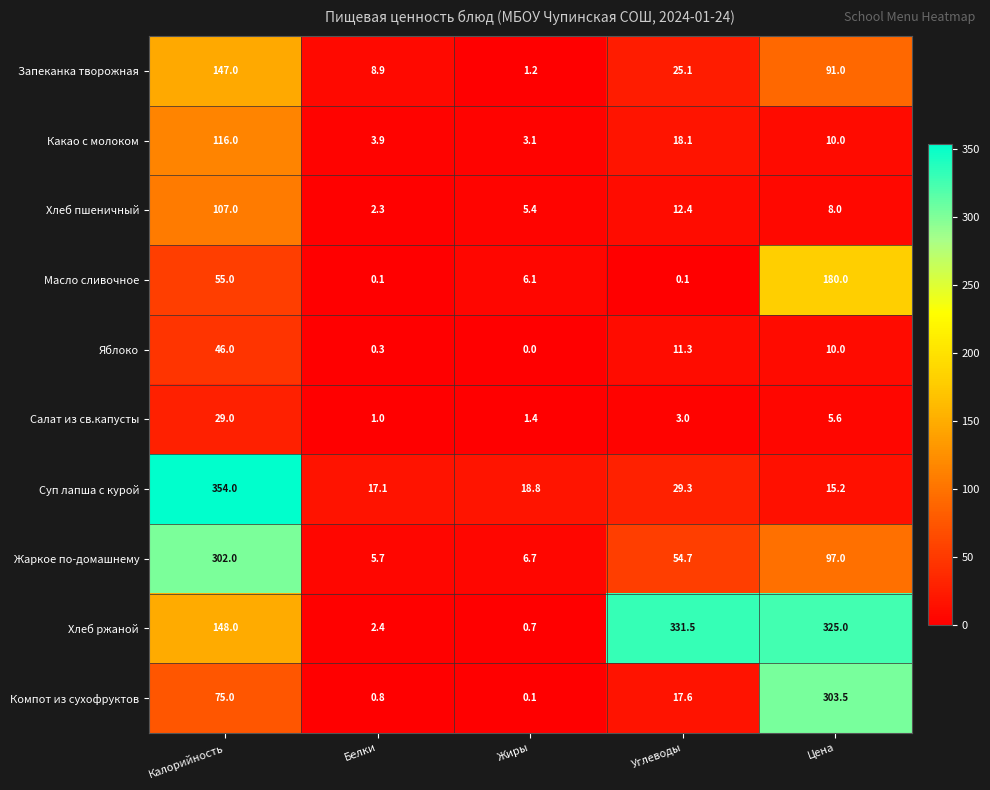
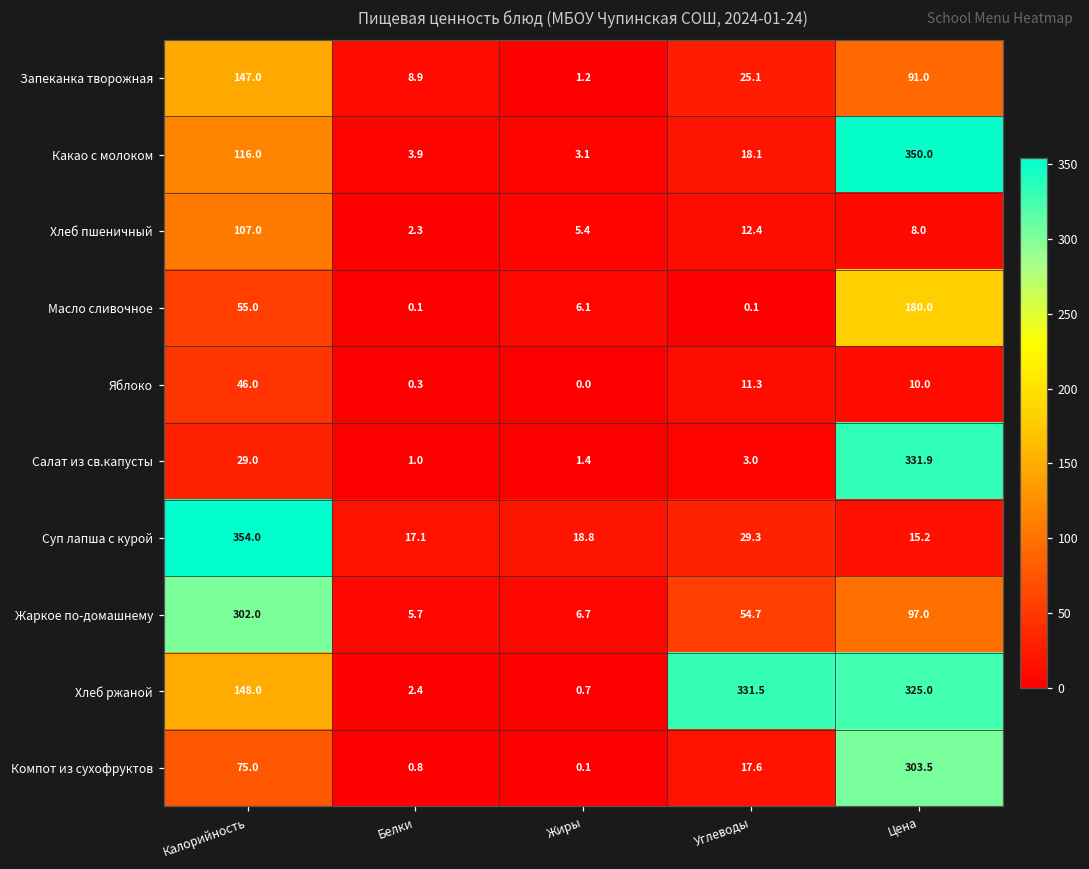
  {
    "Запеканка творожная": {
      "Калорийность": 147.0,
      "Белки": 8.9,
      "Жиры": 1.2,
      "Углеводы": 25.1,
      "Цена": 91.0
    },
    "Какао с молоком": {
      "Калорийность": 116.0,
      "Белки": 3.9,
      "Жиры": 3.1,
      "Углеводы": 18.1,
-     "Цена": 10.0
+     "Цена": 350.0
    },
    "Хлеб пшеничный": {
      "Калорийность": 107.0,
      "Белки": 2.3,
      "Жиры": 5.4,
      "Углеводы": 12.4,
      "Цена": 8.0
    },
    "Масло сливочное": {
      "Калорийность": 55.0,
      "Белки": 0.1,
      "Жиры": 6.1,
      "Углеводы": 0.1,
      "Цена": 180.0
    },
    "Яблоко": {
      "Калорийность": 46.0,
      "Белки": 0.3,
      "Жиры": 0.0,
      "Углеводы": 11.3,
      "Цена": 10.0
    },
    "Салат из св.капусты": {
      "Калорийность": 29.0,
      "Белки": 1.0,
      "Жиры": 1.4,
      "Углеводы": 3.0,
-     "Цена": 5.6
+     "Цена": 331.9
    },
    "Суп лапша с курой": {
      "Калорийность": 354.0,
      "Белки": 17.1,
      "Жиры": 18.8,
      "Углеводы": 29.3,
      "Цена": 15.2
    },
    "Жаркое по-домашнему": {
      "Калорийность": 302.0,
      "Белки": 5.7,
      "Жиры": 6.7,
      "Углеводы": 54.7,
      "Цена": 97.0
    },
    "Хлеб ржаной": {
      "Калорийность": 148.0,
      "Белки": 2.4,
      "Жиры": 0.7,
      "Углеводы": 331.5,
      "Цена": 325.0
    },
    "Компот из сухофруктов": {
      "Калорийность": 75.0,
      "Белки": 0.8,
      "Жиры": 0.1,
      "Углеводы": 17.6,
      "Цена": 303.5
    }
  }
